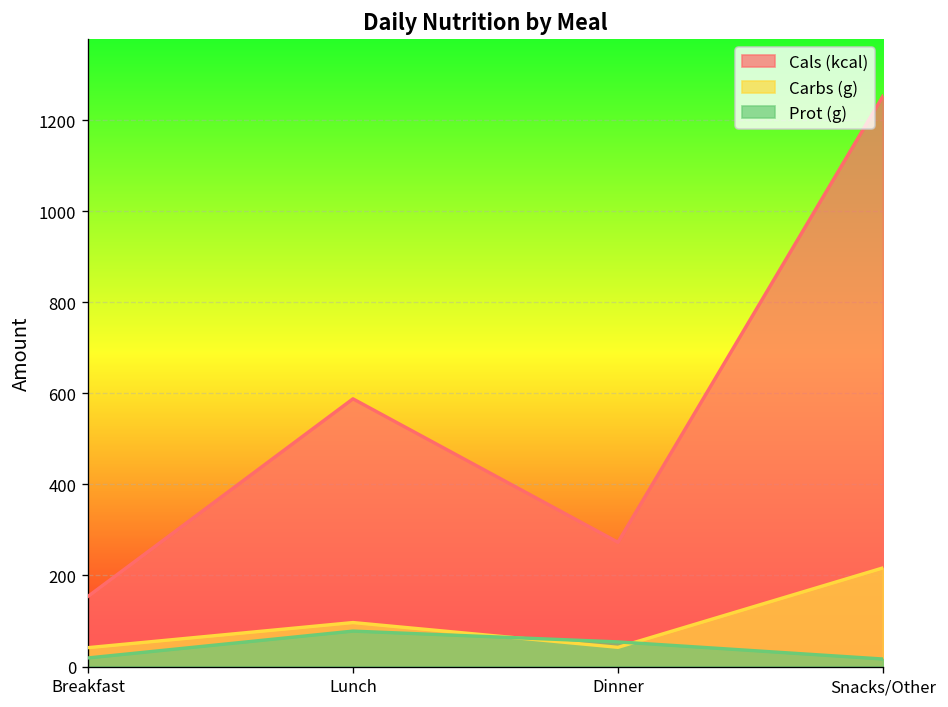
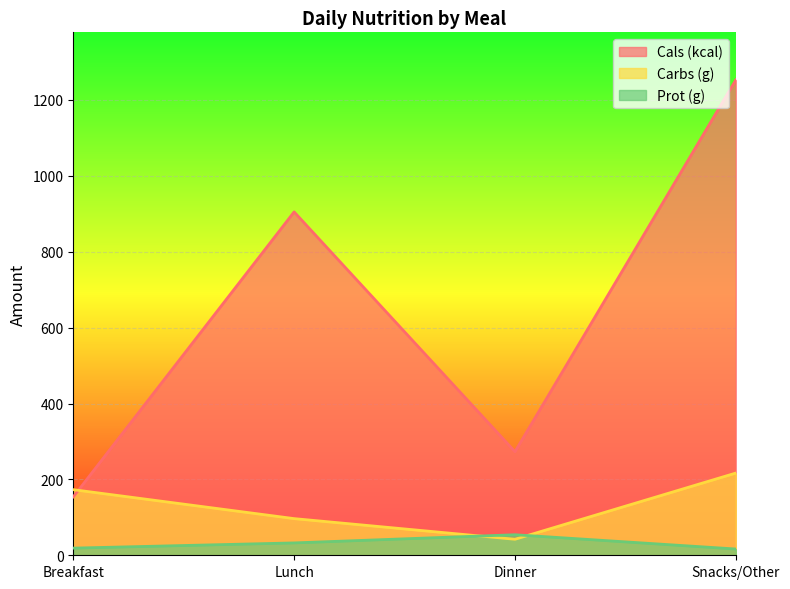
  {
    "Cals (kcal)": {
      "Breakfast": 150,
-     "Lunch": 590,
+     "Lunch": 910,
      "Dinner": 270,
      "Snacks/Other": 1250
    },
    "Carbs (g)": {
-     "Breakfast": 40,
+     "Breakfast": 170,
      "Lunch": 100,
      "Dinner": 40,
      "Snacks/Other": 220
    },
    "Prot (g)": {
      "Breakfast": 20,
-     "Lunch": 80,
+     "Lunch": 30,
      "Dinner": 50,
      "Snacks/Other": 20
    }
  }
